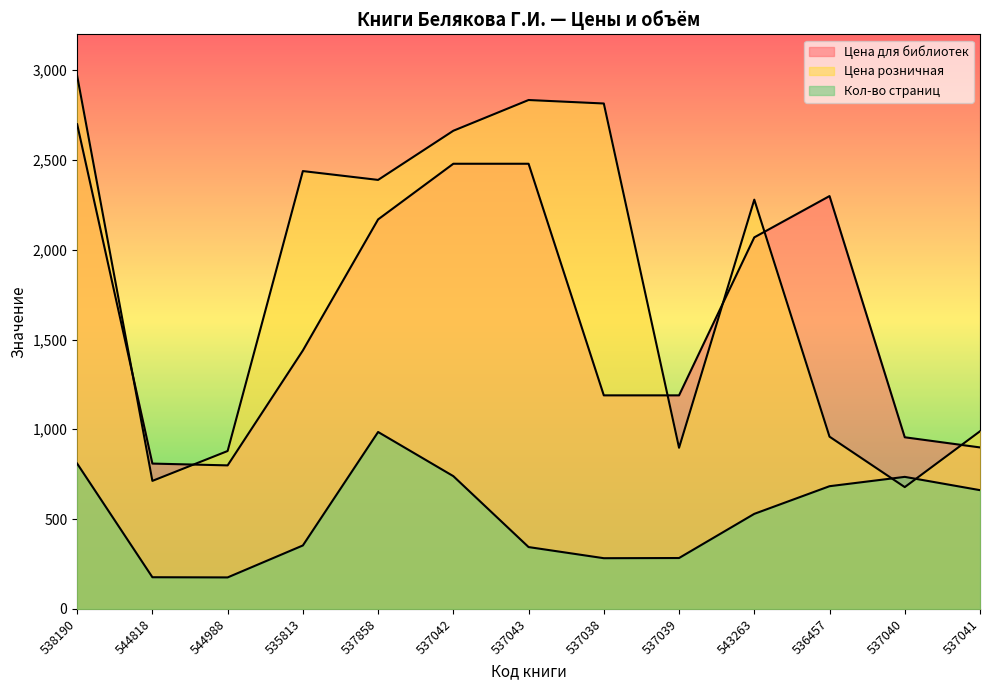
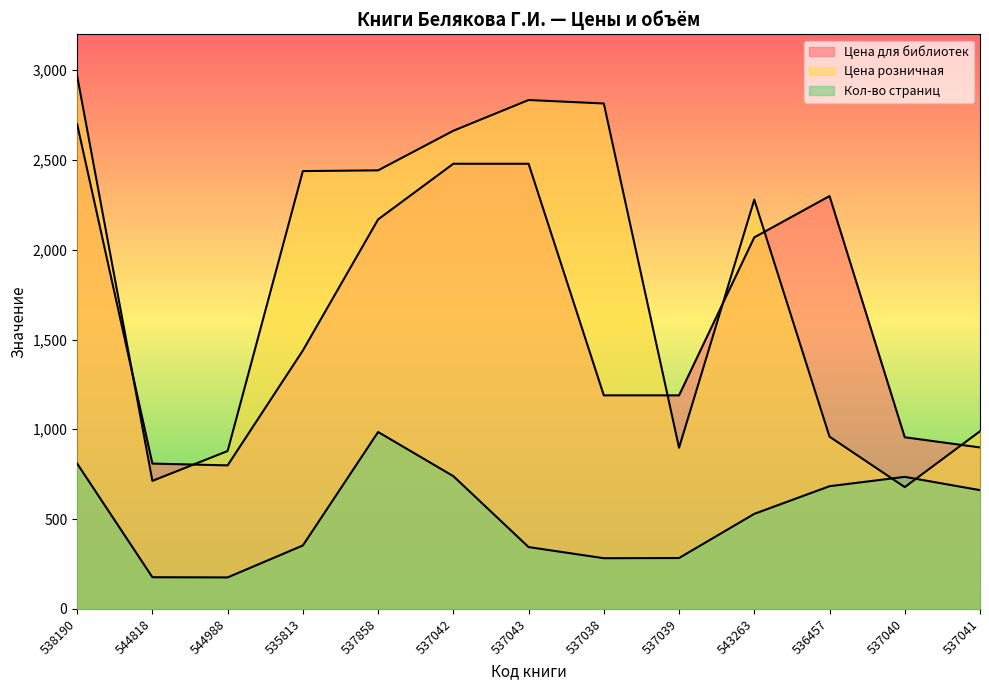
  {
    "Цена для библиотек": {
      "538190": "2,700",
      "544818": "810",
      "544988": "800",
      "535813": "1,440",
      "537858": "2,170",
      "537042": "2,480",
      "537043": "2,480",
      "537038": "1,190",
      "537039": "1,190",
      "543263": "2,070",
      "536457": "2,300",
      "537040": "960",
      "537041": "900"
    },
    "Цена розничная": {
      "538190": "2,970",
      "544818": "710",
      "544988": "880",
      "535813": "2,440",
-     "537858": "2,390",
+     "537858": "2,440",
      "537042": "2,660",
      "537043": "2,830",
      "537038": "2,810",
      "537039": "900",
      "543263": "2,280",
      "536457": "960",
      "537040": "680",
      "537041": "990"
    },
    "Кол-во страниц": {
      "538190": "810",
      "544818": "180",
      "544988": "180",
      "535813": "350",
      "537858": "990",
      "537042": "740",
      "537043": "340",
      "537038": "280",
      "537039": "280",
      "543263": "530",
      "536457": "680",
      "537040": "740",
      "537041": "660"
    }
  }
